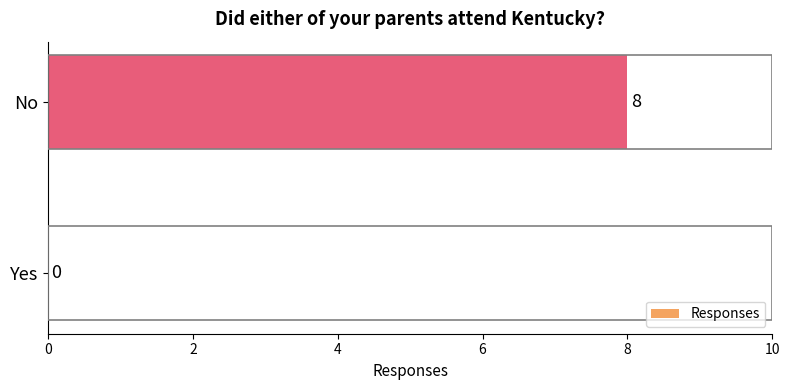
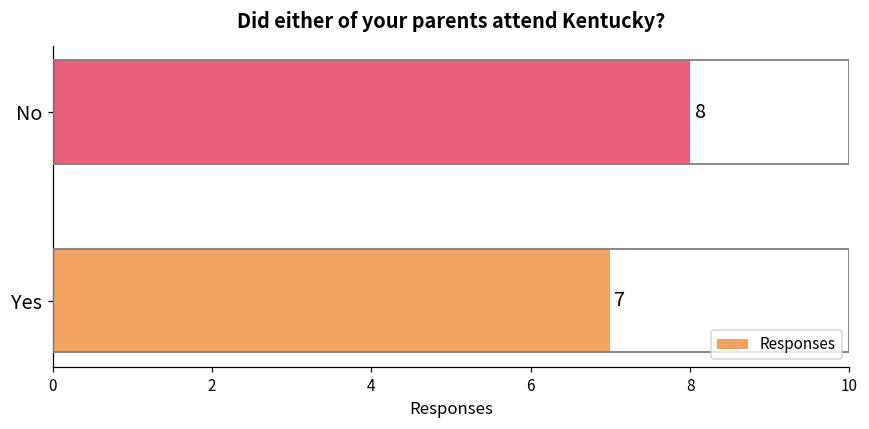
  {
    "No": 8,
-   "Yes": 0
+   "Yes": 7
  }
